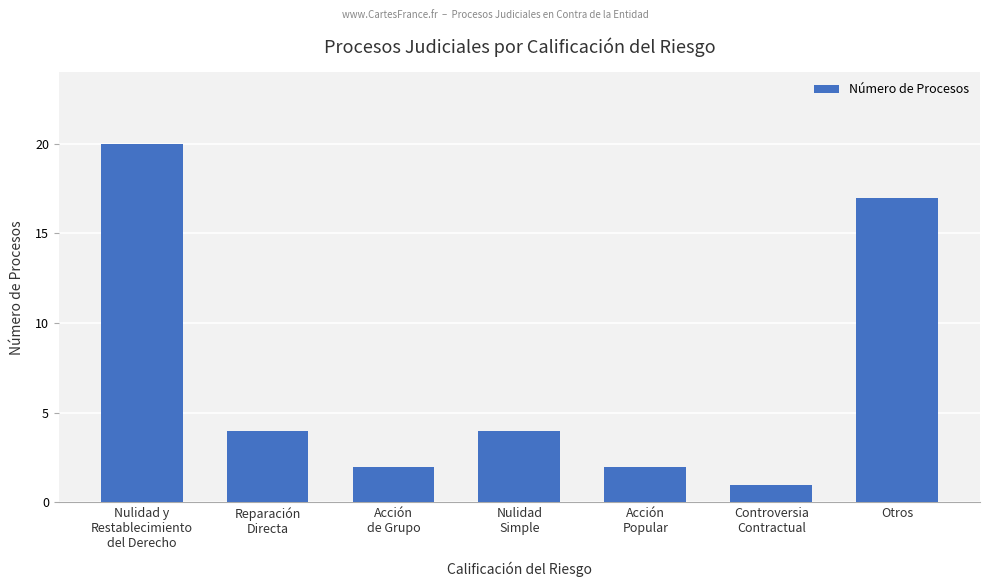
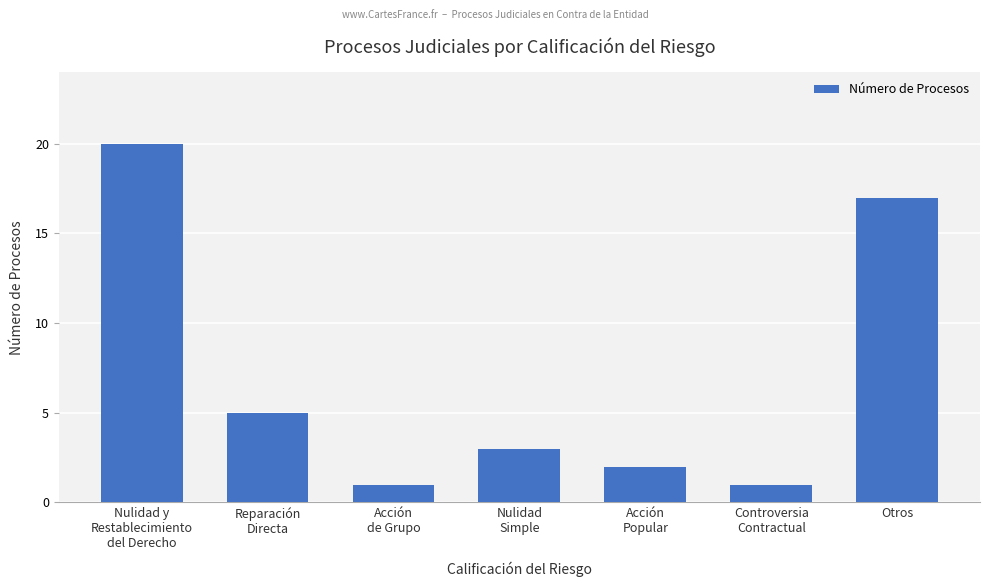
  {
    "Nulidad y Restablecimiento del Derecho": 20,
-   "Reparación Directa": 4,
-   "Acción de Grupo": 2,
-   "Nulidad Simple": 4,
+   "Reparación Directa": 5,
+   "Acción de Grupo": 1,
+   "Nulidad Simple": 3,
    "Acción Popular": 2,
    "Controversia Contractual": 1,
    "Otros": 17
  }
